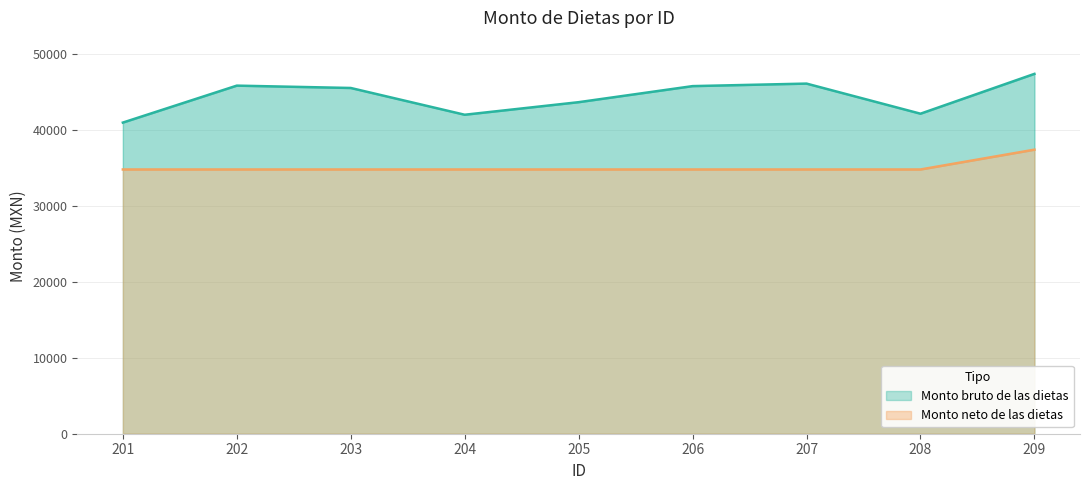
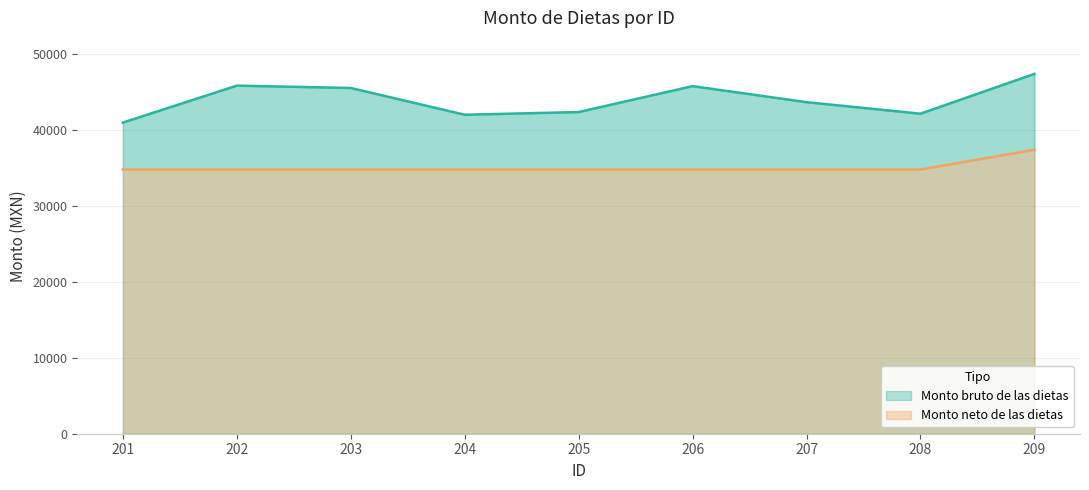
  {
    "Monto bruto de las dietas": {
      "201": 41000,
      "202": 46000,
      "203": 46000,
      "204": 42000,
-     "205": 44000,
+     "205": 42000,
      "206": 46000,
-     "207": 46000,
+     "207": 44000,
      "208": 42000,
      "209": 47000
    },
    "Monto neto de las dietas": {
      "201": 35000,
      "202": 35000,
      "203": 35000,
      "204": 35000,
      "205": 35000,
      "206": 35000,
      "207": 35000,
      "208": 35000,
      "209": 37000
    }
  }
